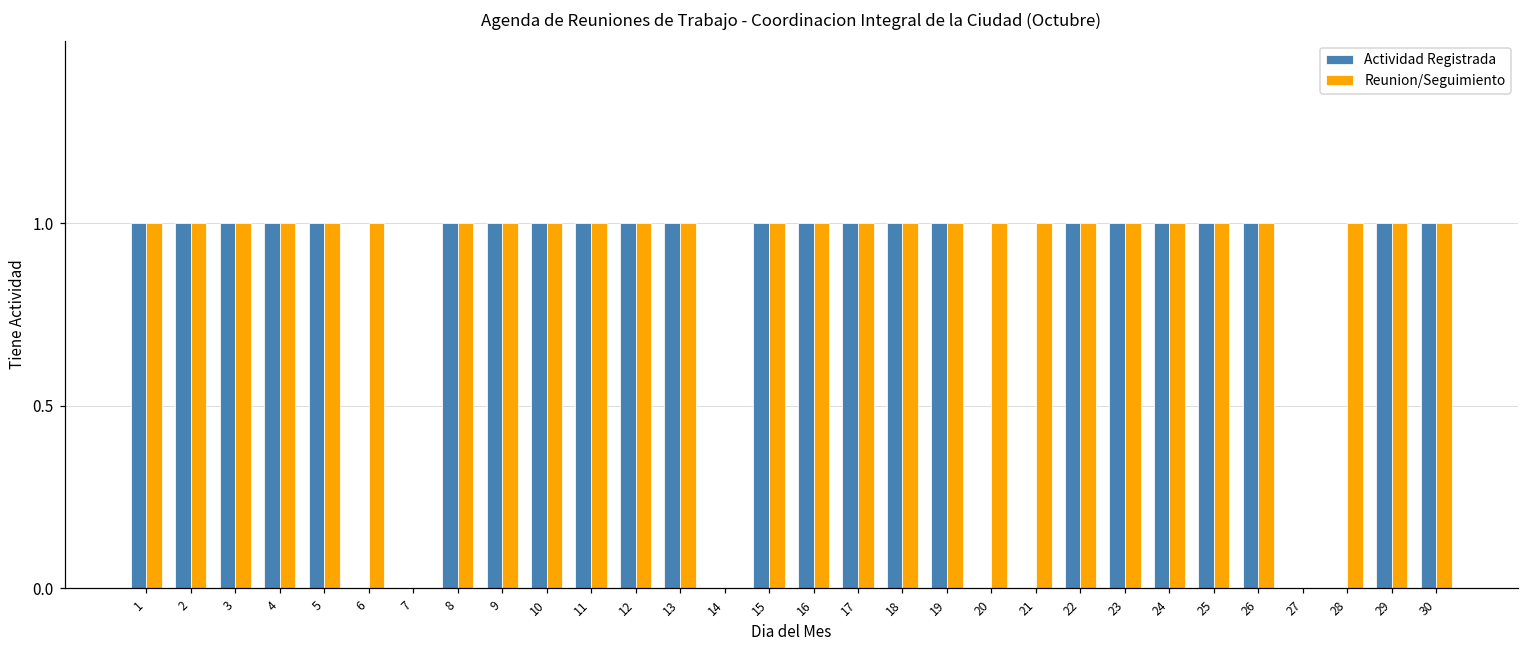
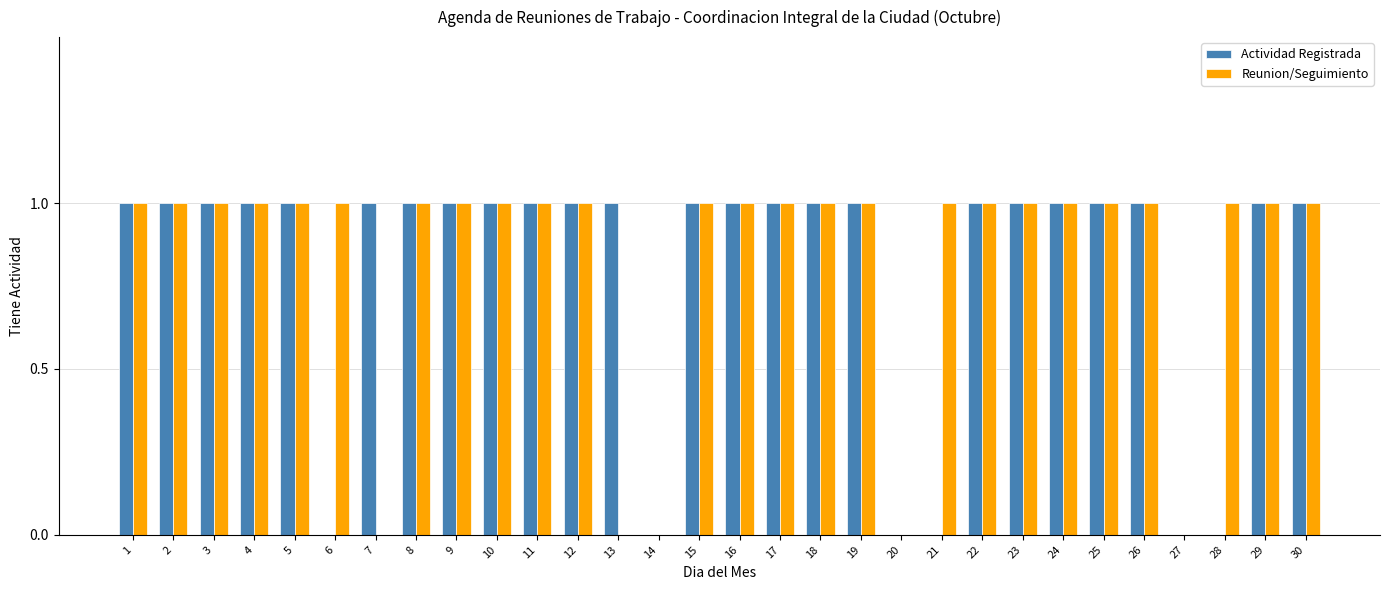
  {
    "Actividad Registrada": {
      "1": 1,
      "2": 1,
      "3": 1,
      "4": 1,
      "5": 1,
      "6": 0,
-     "7": 0,
+     "7": 1,
      "8": 1,
      "9": 1,
      "10": 1,
      "11": 1,
      "12": 1,
      "13": 1,
      "14": 0,
      "15": 1,
      "16": 1,
      "17": 1,
      "18": 1,
      "19": 1,
      "20": 0,
      "21": 0,
      "22": 1,
      "23": 1,
      "24": 1,
      "25": 1,
      "26": 1,
      "27": 0,
      "28": 0,
      "29": 1,
      "30": 1
    },
    "Reunion/Seguimiento": {
      "1": 1,
      "2": 1,
      "3": 1,
      "4": 1,
      "5": 1,
      "6": 1,
      "7": 0,
      "8": 1,
      "9": 1,
      "10": 1,
      "11": 1,
      "12": 1,
-     "13": 1,
+     "13": 0,
      "14": 0,
      "15": 1,
      "16": 1,
      "17": 1,
      "18": 1,
      "19": 1,
-     "20": 1,
+     "20": 0,
      "21": 1,
      "22": 1,
      "23": 1,
      "24": 1,
      "25": 1,
      "26": 1,
      "27": 0,
      "28": 1,
      "29": 1,
      "30": 1
    }
  }
